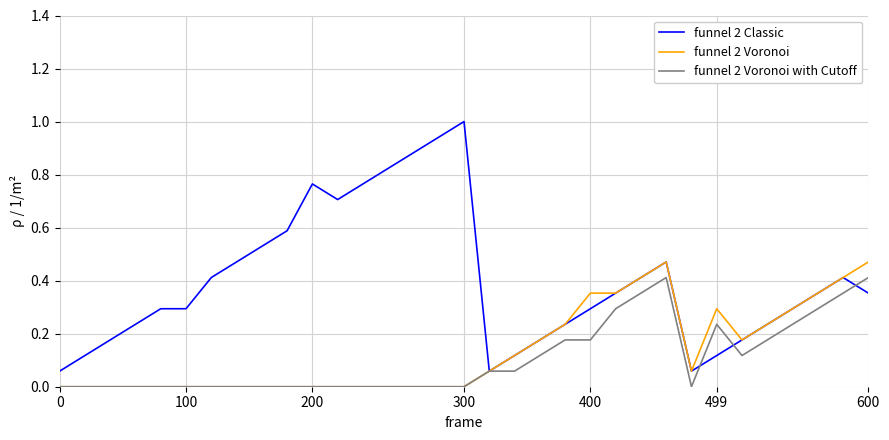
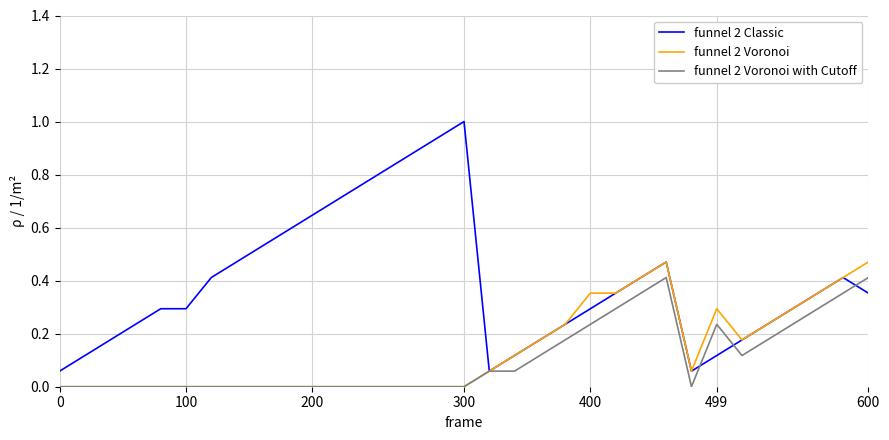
  {
    "funnel 2 Classic": {
      "0": 0.06,
      "100": 0.29,
-     "200": 0.76,
+     "200": 0.65,
      "300": 1.00,
      "400": 0.29,
      "499": 0.12,
      "600": 0.35
    },
    "funnel 2 Voronoi": {
      "400": 0.35,
      "499": 0.29,
      "600": 0.47
    },
    "funnel 2 Voronoi with Cutoff": {
-     "400": 0.18,
+     "400": 0.24,
      "499": 0.24,
      "600": 0.41
    }
  }
